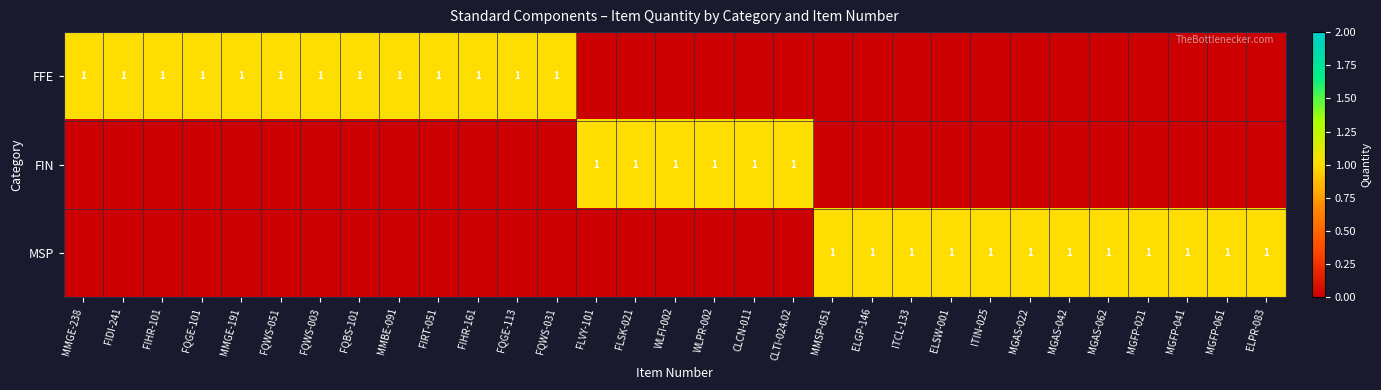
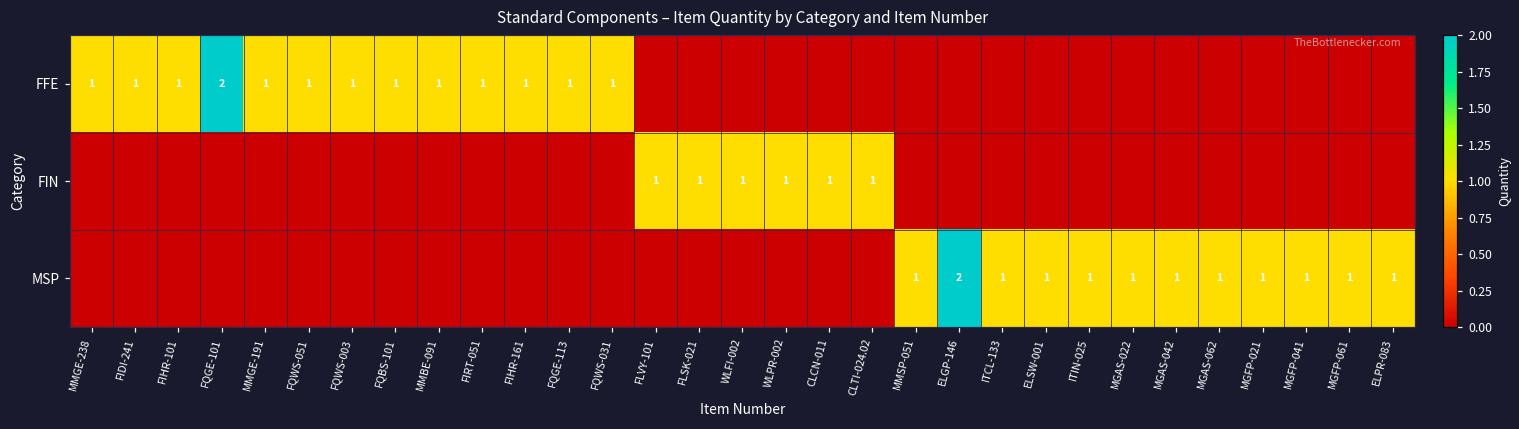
  {
    "FFE": {
      "MMGE-238": 1,
      "FIDI-241": 1,
      "FIHR-101": 1,
-     "FQGE-101": 1,
+     "FQGE-101": 2,
      "MMGE-191": 1,
      "FQWS-051": 1,
      "FQWS-003": 1,
      "FQBS-101": 1,
      "MMBE-091": 1,
      "FIRT-051": 1,
      "FIHR-161": 1,
      "FQGE-113": 1,
      "FQWS-031": 1
    },
    "FIN": {
      "FLVY-101": 1,
      "FLSK-021": 1,
      "WLFI-002": 1,
      "WLPR-002": 1,
      "CLCN-011": 1,
      "CLTI-024.02": 1
    },
    "MSP": {
      "MMSP-051": 1,
-     "ELGP-146": 1,
+     "ELGP-146": 2,
      "ITCL-133": 1,
      "ELSW-001": 1,
      "ITIN-025": 1,
      "MGAS-022": 1,
      "MGAS-042": 1,
      "MGAS-062": 1,
      "MGFP-021": 1,
      "MGFP-041": 1,
      "MGFP-061": 1,
      "ELPR-083": 1
    }
  }
